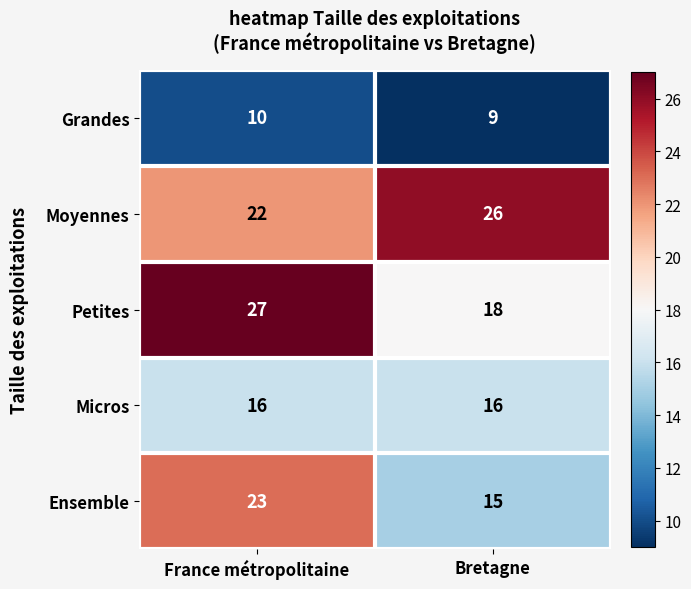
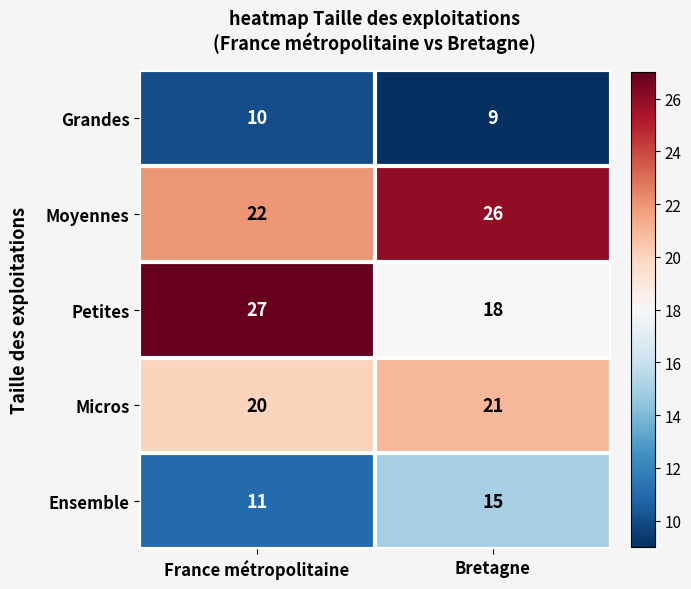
  {
    "Grandes": {
      "France métropolitaine": 10,
      "Bretagne": 9
    },
    "Moyennes": {
      "France métropolitaine": 22,
      "Bretagne": 26
    },
    "Petites": {
      "France métropolitaine": 27,
      "Bretagne": 18
    },
    "Micros": {
-     "France métropolitaine": 16,
-     "Bretagne": 16
+     "France métropolitaine": 20,
+     "Bretagne": 21
    },
    "Ensemble": {
-     "France métropolitaine": 23,
+     "France métropolitaine": 11,
      "Bretagne": 15
    }
  }
